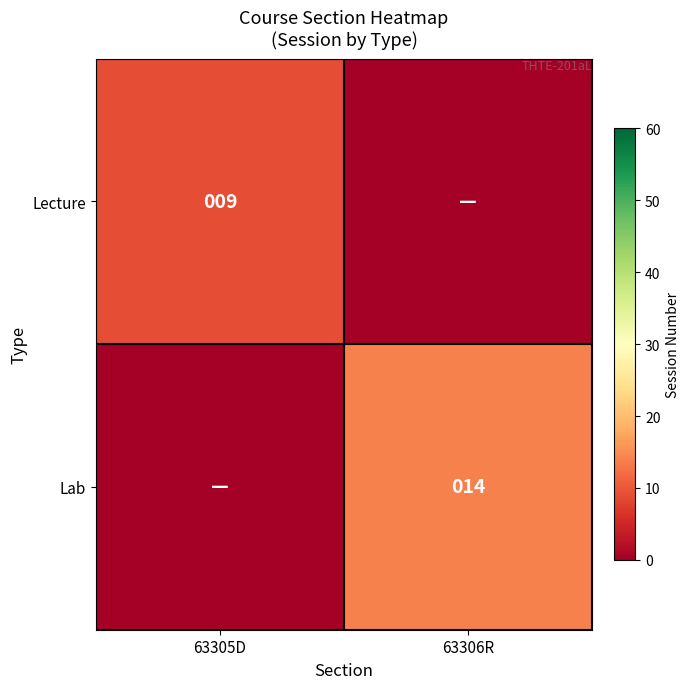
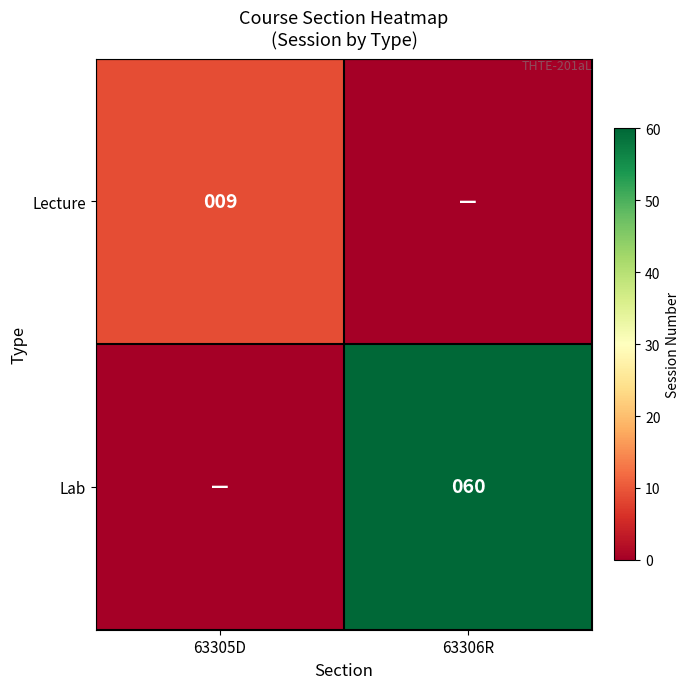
  {
    "Lecture": {
      "63305D": "009"
    },
    "Lab": {
-     "63306R": "014"
+     "63306R": "060"
    }
  }
